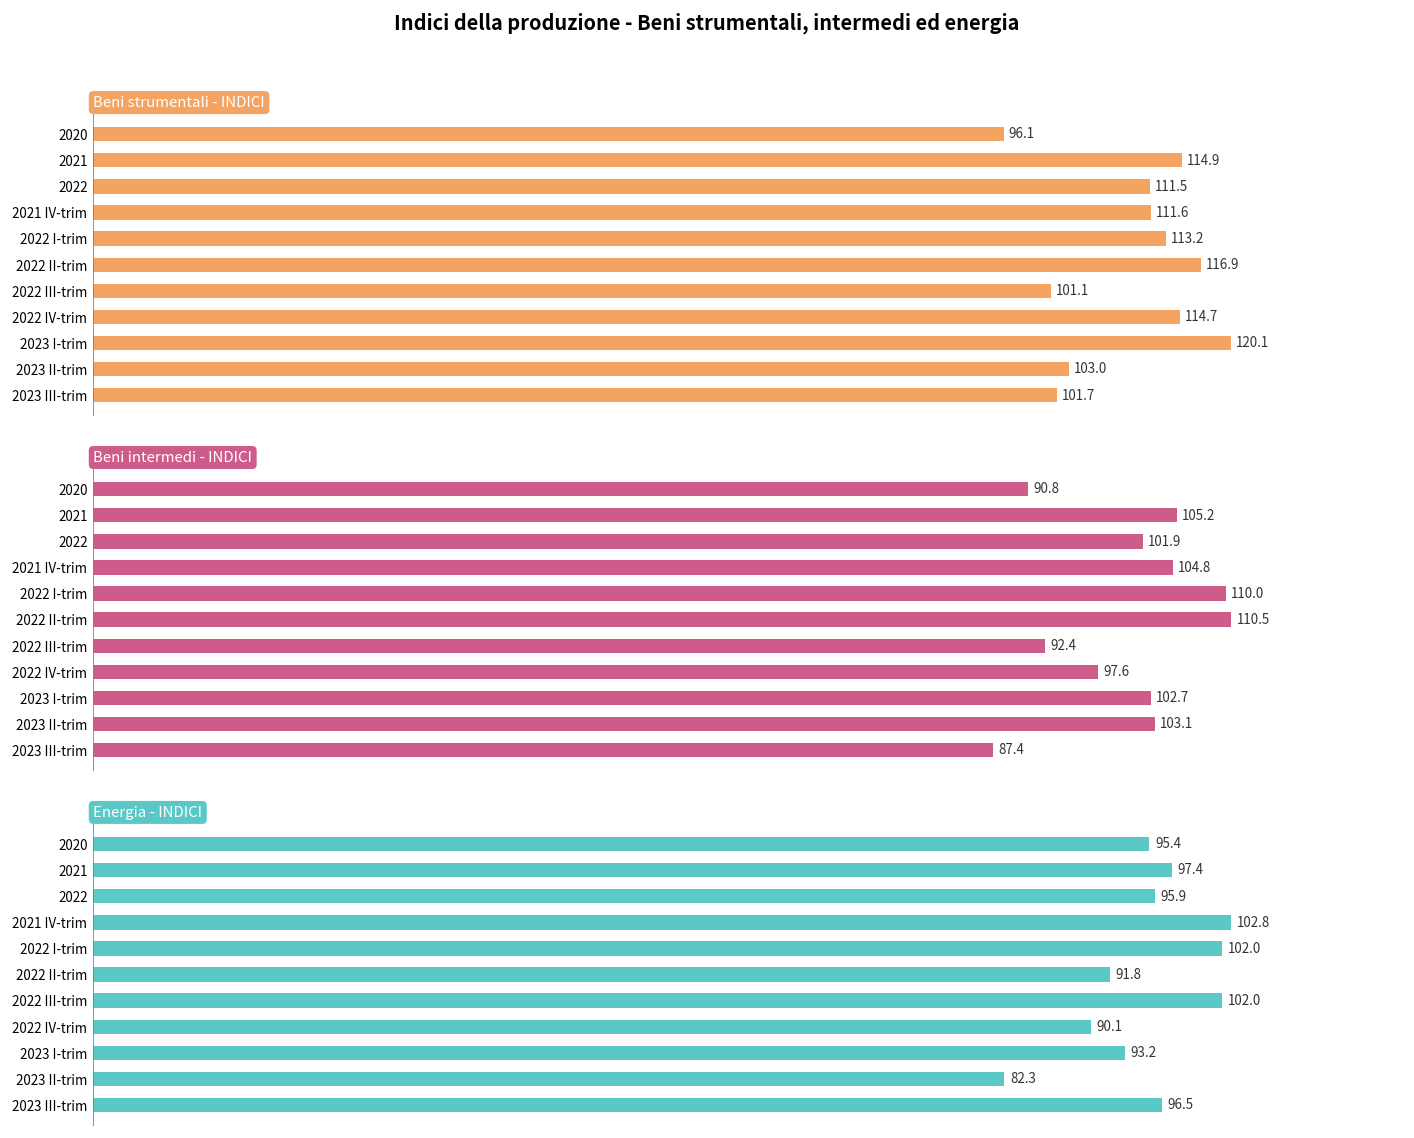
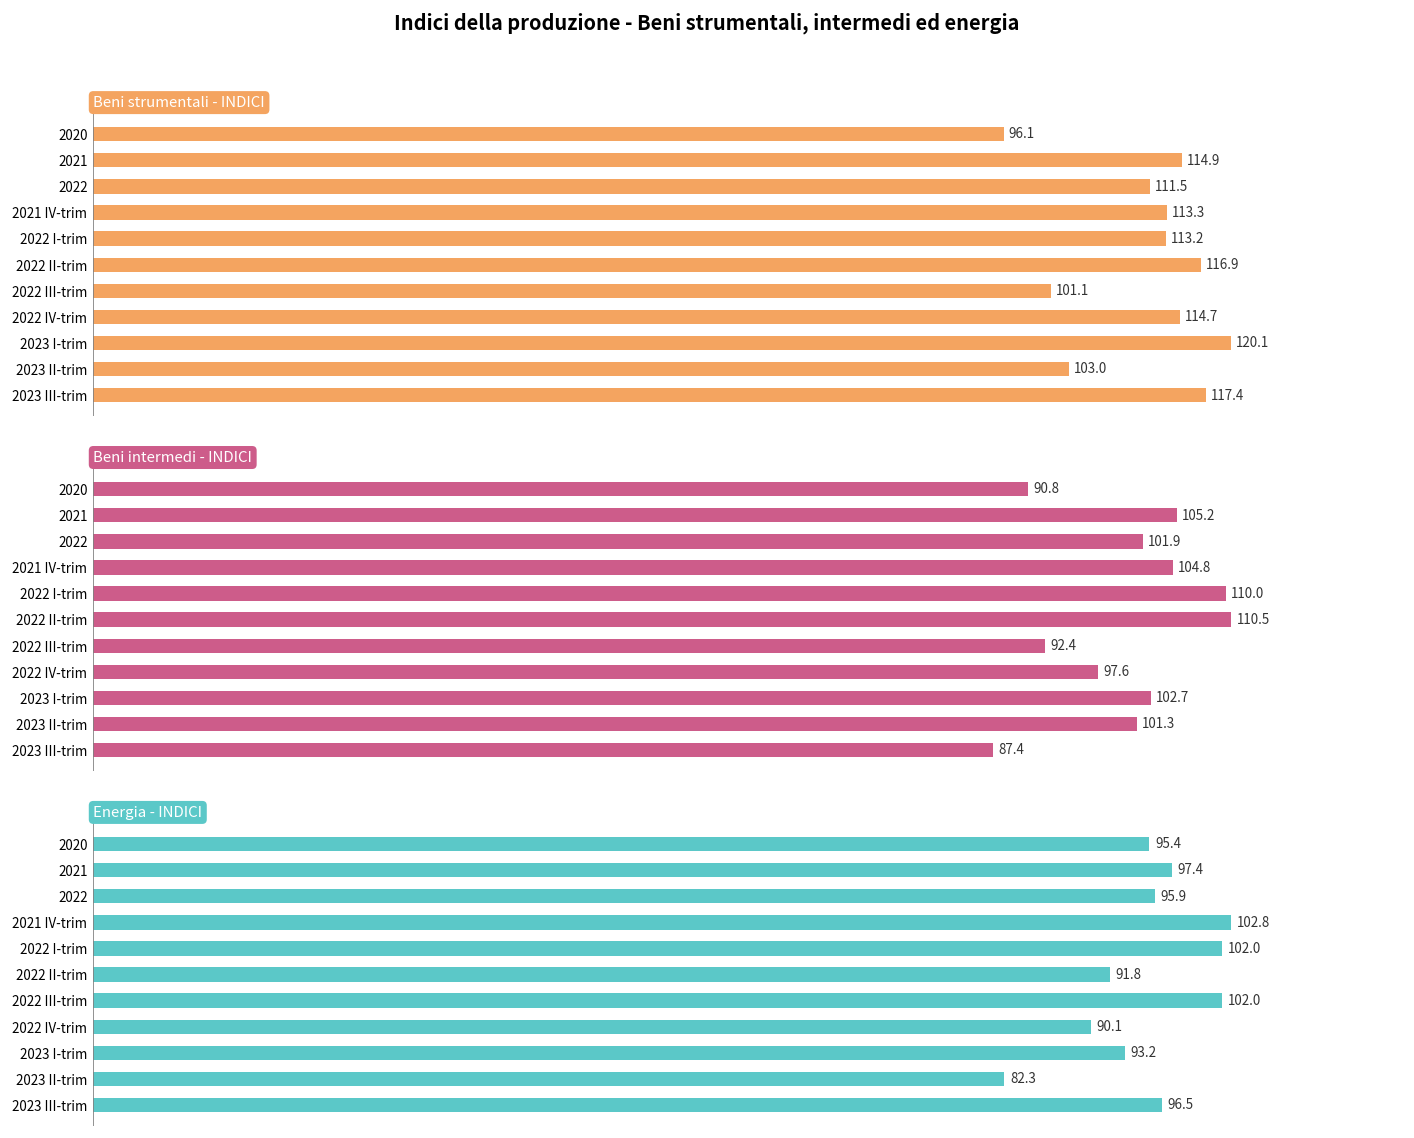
  {
    "Beni strumentali - INDICI": {
      "2020": 96.1,
      "2021": 114.9,
      "2022": 111.5,
-     "2021 IV-trim": 111.6,
+     "2021 IV-trim": 113.3,
      "2022 I-trim": 113.2,
      "2022 II-trim": 116.9,
      "2022 III-trim": 101.1,
      "2022 IV-trim": 114.7,
      "2023 I-trim": 120.1,
      "2023 II-trim": 103.0,
-     "2023 III-trim": 101.7
+     "2023 III-trim": 117.4
    },
    "Beni intermedi - INDICI": {
      "2020": 90.8,
      "2021": 105.2,
      "2022": 101.9,
      "2021 IV-trim": 104.8,
      "2022 I-trim": 110.0,
      "2022 II-trim": 110.5,
      "2022 III-trim": 92.4,
      "2022 IV-trim": 97.6,
      "2023 I-trim": 102.7,
-     "2023 II-trim": 103.1,
+     "2023 II-trim": 101.3,
      "2023 III-trim": 87.4
    },
    "Energia - INDICI": {
      "2020": 95.4,
      "2021": 97.4,
      "2022": 95.9,
      "2021 IV-trim": 102.8,
      "2022 I-trim": 102.0,
      "2022 II-trim": 91.8,
      "2022 III-trim": 102.0,
      "2022 IV-trim": 90.1,
      "2023 I-trim": 93.2,
      "2023 II-trim": 82.3,
      "2023 III-trim": 96.5
    }
  }
